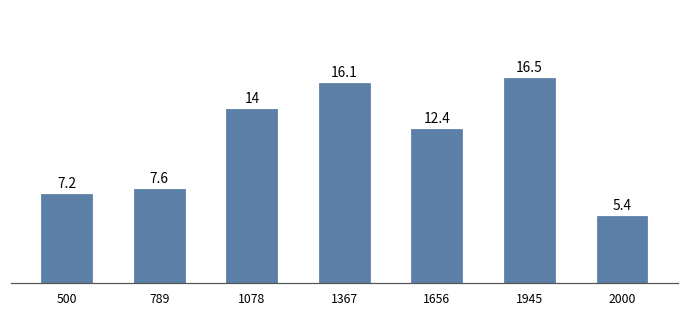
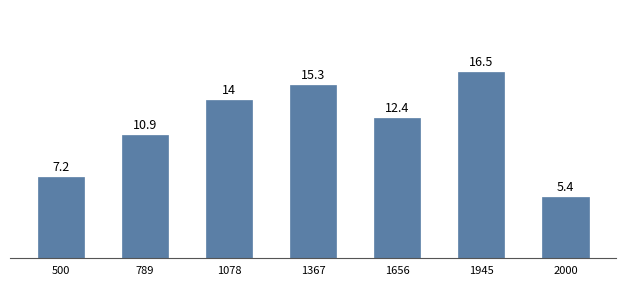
  {
    "500": 7.2,
-   "789": 7.6,
+   "789": 10.9,
    "1078": 14,
-   "1367": 16.1,
+   "1367": 15.3,
    "1656": 12.4,
    "1945": 16.5,
    "2000": 5.4
  }
